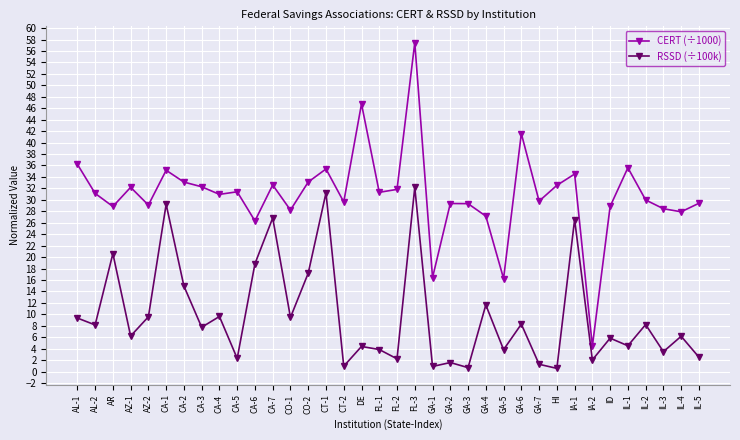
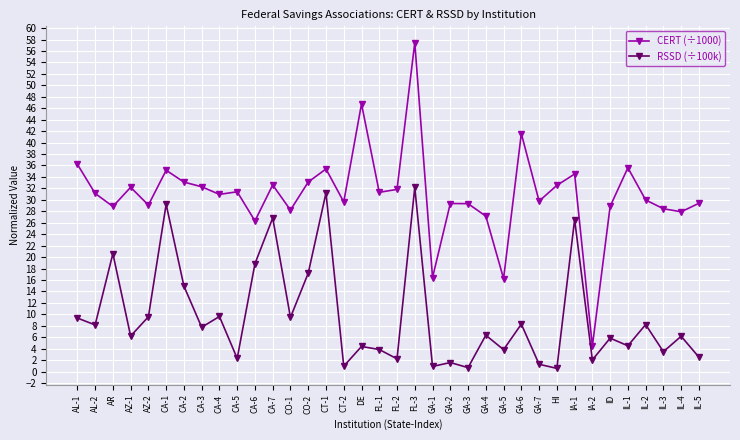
  {
    "CERT (÷1000)": {
      "AL-1": 36,
      "AL-2": 31,
      "AR": 29,
      "AZ-1": 32,
      "AZ-2": 29,
      "CA-1": 35,
      "CA-2": 33,
      "CA-3": 32,
      "CA-4": 31,
      "CA-5": 31,
      "CA-6": 26,
      "CA-7": 33,
      "CO-1": 28,
      "CO-2": 33,
      "CT-1": 35,
      "CT-2": 30,
      "DE": 47,
      "FL-1": 31,
      "FL-2": 32,
      "FL-3": 57,
      "GA-1": 16,
      "GA-2": 29,
      "GA-3": 29,
      "GA-4": 27,
      "GA-5": 16,
      "GA-6": 42,
      "GA-7": 30,
      "HI": 33,
      "IA-1": 35,
      "IA-2": 4,
      "ID": 29,
      "IL-1": 36,
      "IL-2": 30,
      "IL-3": 28,
      "IL-4": 28,
      "IL-5": 29
    },
    "RSSD (÷100k)": {
      "AL-1": 9,
      "AL-2": 8,
      "AR": 21,
      "AZ-1": 6,
      "AZ-2": 10,
      "CA-1": 29,
      "CA-2": 15,
      "CA-3": 8,
      "CA-4": 10,
      "CA-5": 2,
      "CA-6": 19,
      "CA-7": 27,
      "CO-1": 9,
      "CO-2": 17,
      "CT-1": 31,
      "CT-2": 1,
      "DE": 4,
      "FL-1": 4,
      "FL-2": 2,
      "FL-3": 32,
      "GA-1": 1,
      "GA-2": 2,
      "GA-3": 1,
-     "GA-4": 12,
+     "GA-4": 6,
      "GA-5": 4,
      "GA-6": 8,
      "GA-7": 1,
      "HI": 1,
      "IA-1": 27,
      "IA-2": 2,
      "ID": 6,
      "IL-1": 4,
      "IL-2": 8,
      "IL-3": 3,
      "IL-4": 6,
      "IL-5": 3
    }
  }
